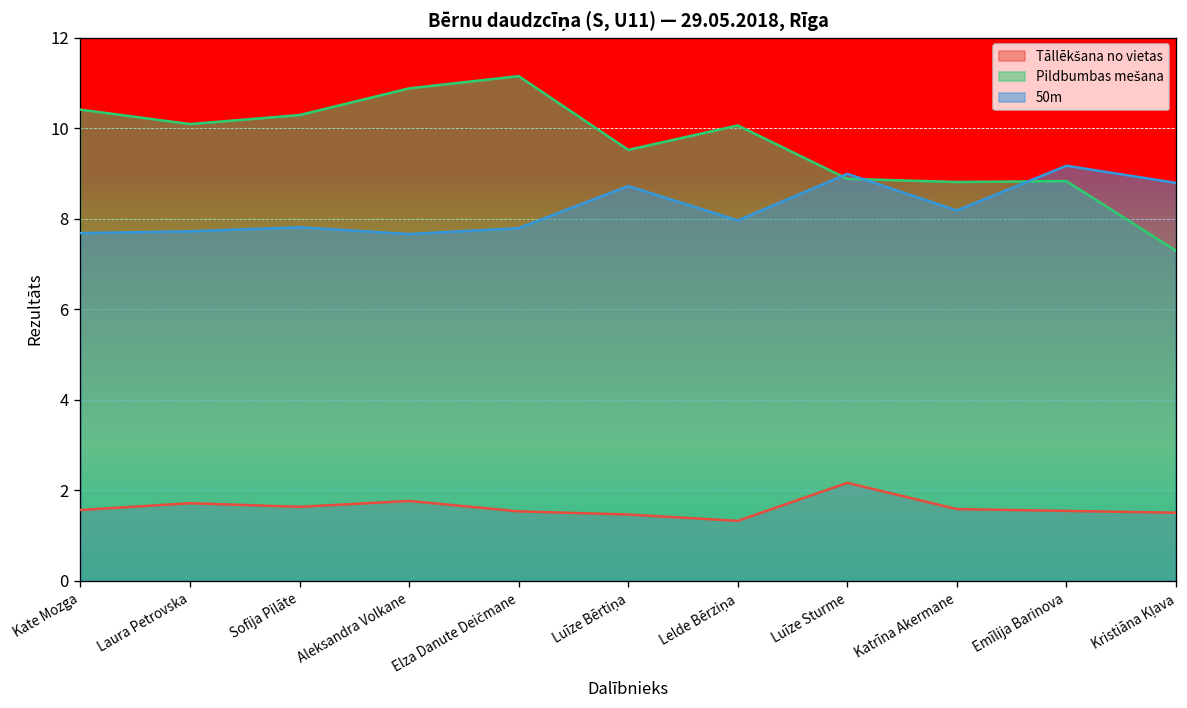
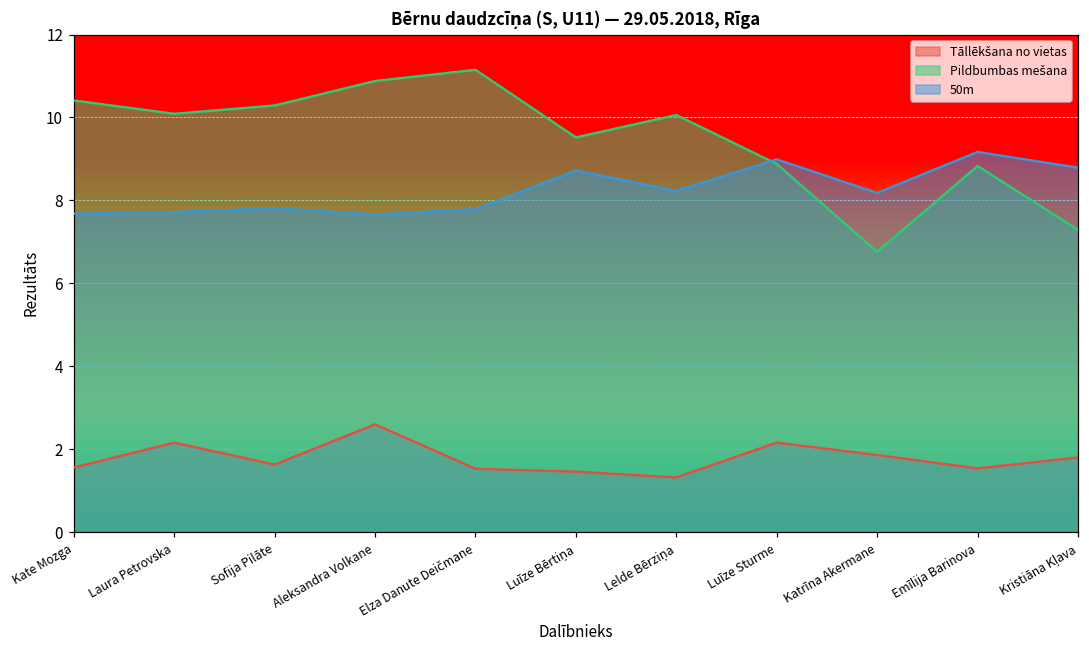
  {
    "Tāllēkšana no vietas": {
      "Kate Mozga": 1.6,
-     "Laura Petrovska": 1.7,
+     "Laura Petrovska": 2.2,
      "Sofija Pilāte": 1.6,
-     "Aleksandra Volkane": 1.8,
+     "Aleksandra Volkane": 2.6,
      "Elza Danute Deičmane": 1.5,
      "Luīze Bērtiņa": 1.5,
      "Lelde Bērziņa": 1.3,
      "Luīze Sturme": 2.2,
-     "Katrīna Akermane": 1.6,
+     "Katrīna Akermane": 1.9,
      "Emīlija Barinova": 1.5,
-     "Kristiāna Kļava": 1.5
+     "Kristiāna Kļava": 1.8
    },
    "Pildbumbas mešana": {
      "Kate Mozga": 10.4,
      "Laura Petrovska": 10.1,
      "Sofija Pilāte": 10.3,
      "Aleksandra Volkane": 10.9,
      "Elza Danute Deičmane": 11.2,
      "Luīze Bērtiņa": 9.5,
      "Lelde Bērziņa": 10.1,
      "Luīze Sturme": 8.9,
-     "Katrīna Akermane": 8.8,
+     "Katrīna Akermane": 6.8,
      "Emīlija Barinova": 8.8,
      "Kristiāna Kļava": 7.3
    },
    "50m": {
      "Kate Mozga": 7.7,
      "Laura Petrovska": 7.7,
      "Sofija Pilāte": 7.8,
      "Aleksandra Volkane": 7.7,
      "Elza Danute Deičmane": 7.8,
      "Luīze Bērtiņa": 8.7,
-     "Lelde Bērziņa": 8.0,
+     "Lelde Bērziņa": 8.2,
      "Luīze Sturme": 9.0,
      "Katrīna Akermane": 8.2,
      "Emīlija Barinova": 9.2,
      "Kristiāna Kļava": 8.8
    }
  }
